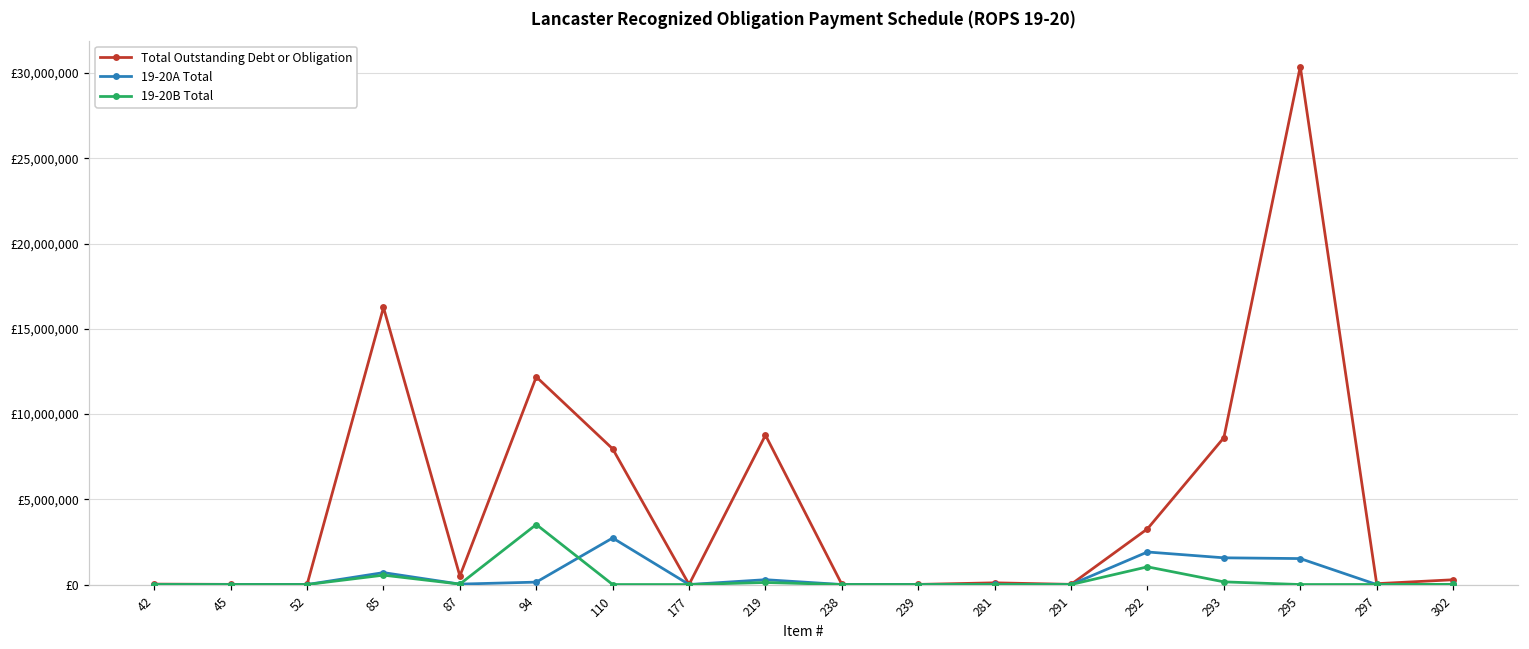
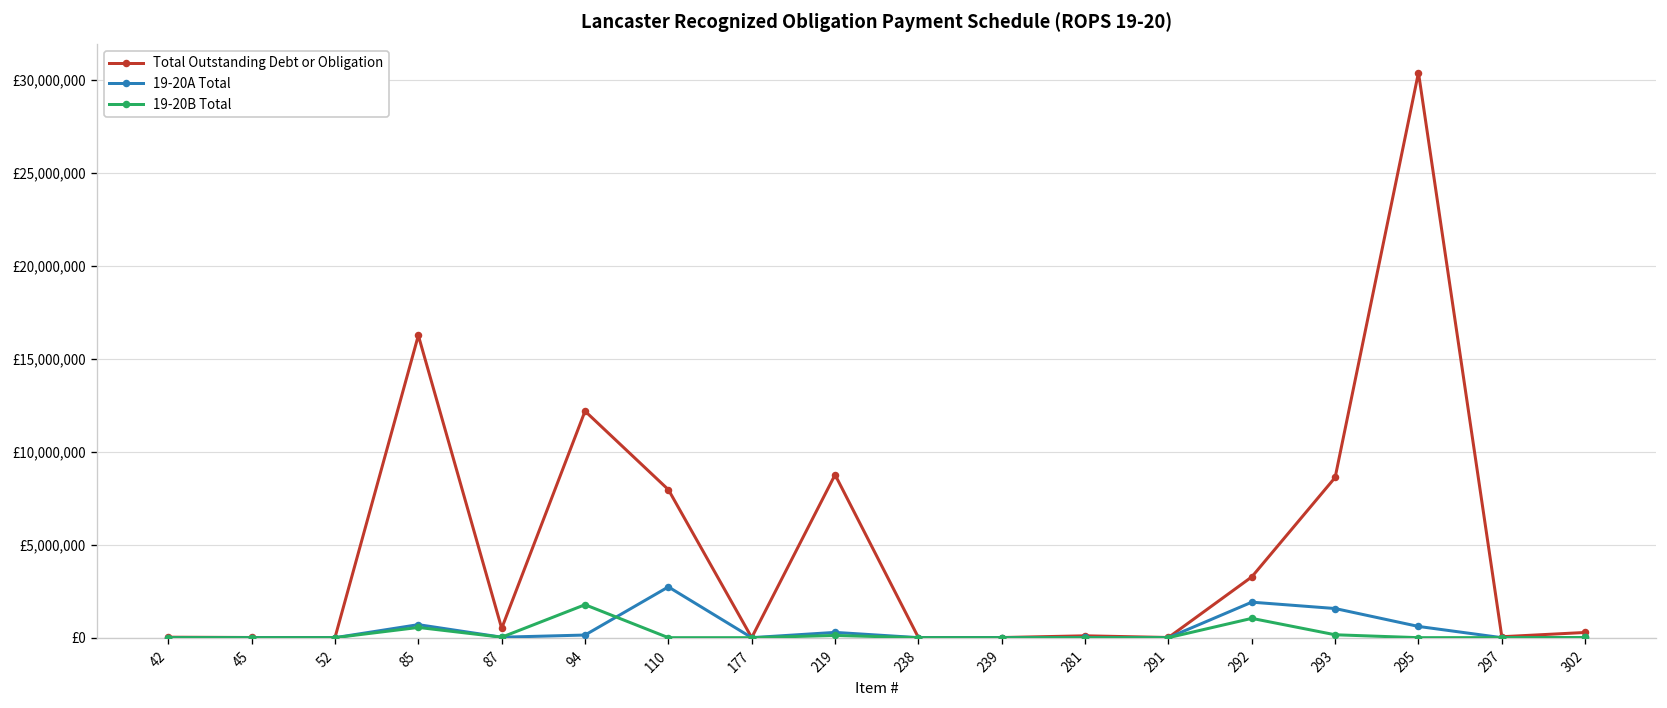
  {
    "Total Outstanding Debt or Obligation": {
      "85": "£16,300,000",
      "87": "£500,000",
      "94": "£12,200,000",
      "110": "£8,000,000",
      "219": "£8,800,000",
      "292": "£3,300,000",
      "293": "£8,600,000",
      "295": "£30,400,000",
      "302": "£300,000"
    },
    "19-20A Total": {
      "94": "£100,000",
      "110": "£2,700,000",
      "292": "£1,900,000",
      "293": "£1,600,000",
-     "295": "£1,500,000"
+     "295": "£600,000"
    },
    "19-20B Total": {
-     "94": "£3,500,000",
+     "94": "£1,800,000",
      "110": "£0",
      "292": "£1,000,000",
      "293": "£200,000",
      "295": "£0"
    }
  }
